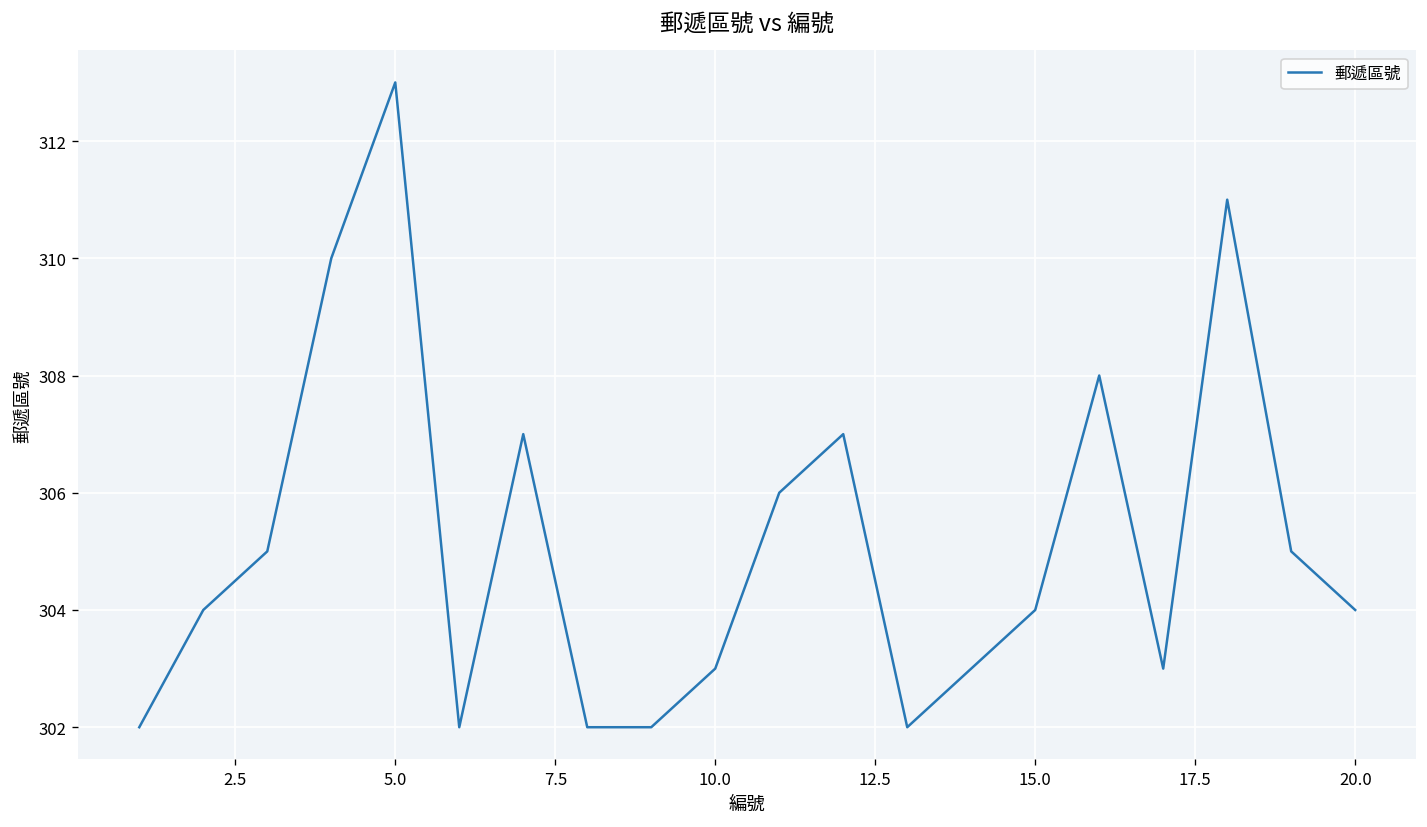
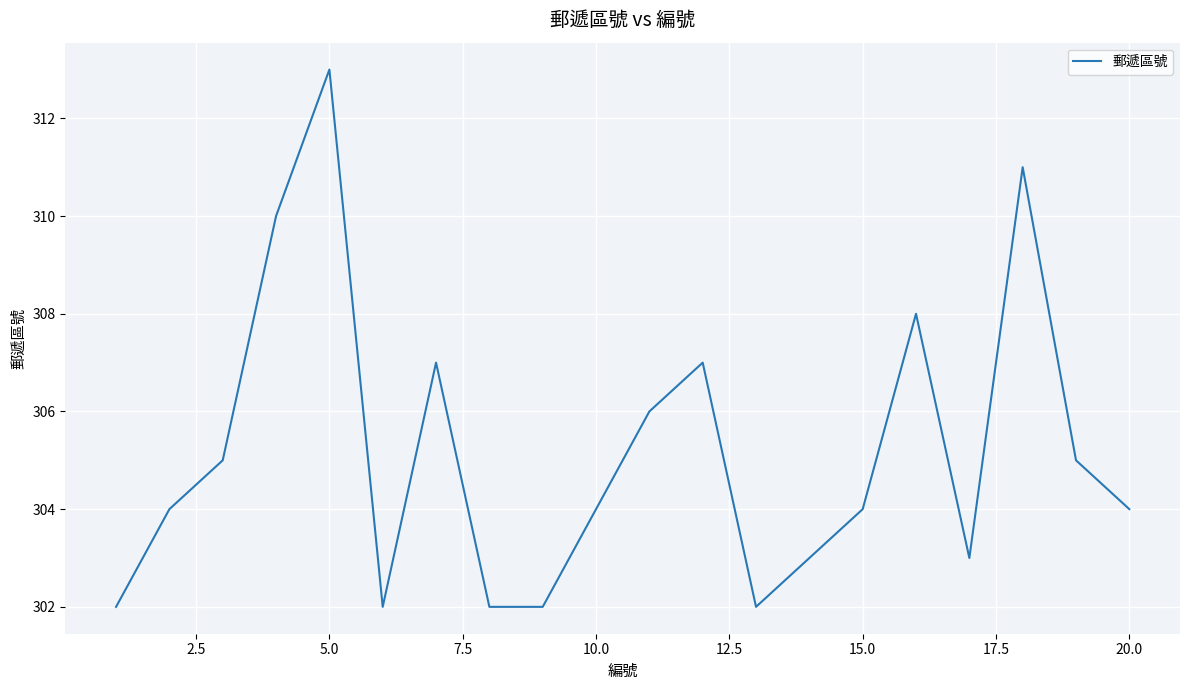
  {
    "5.0": 313,
-   "10.0": 303,
+   "10.0": 304,
    "15.0": 304,
    "20.0": 304
  }
